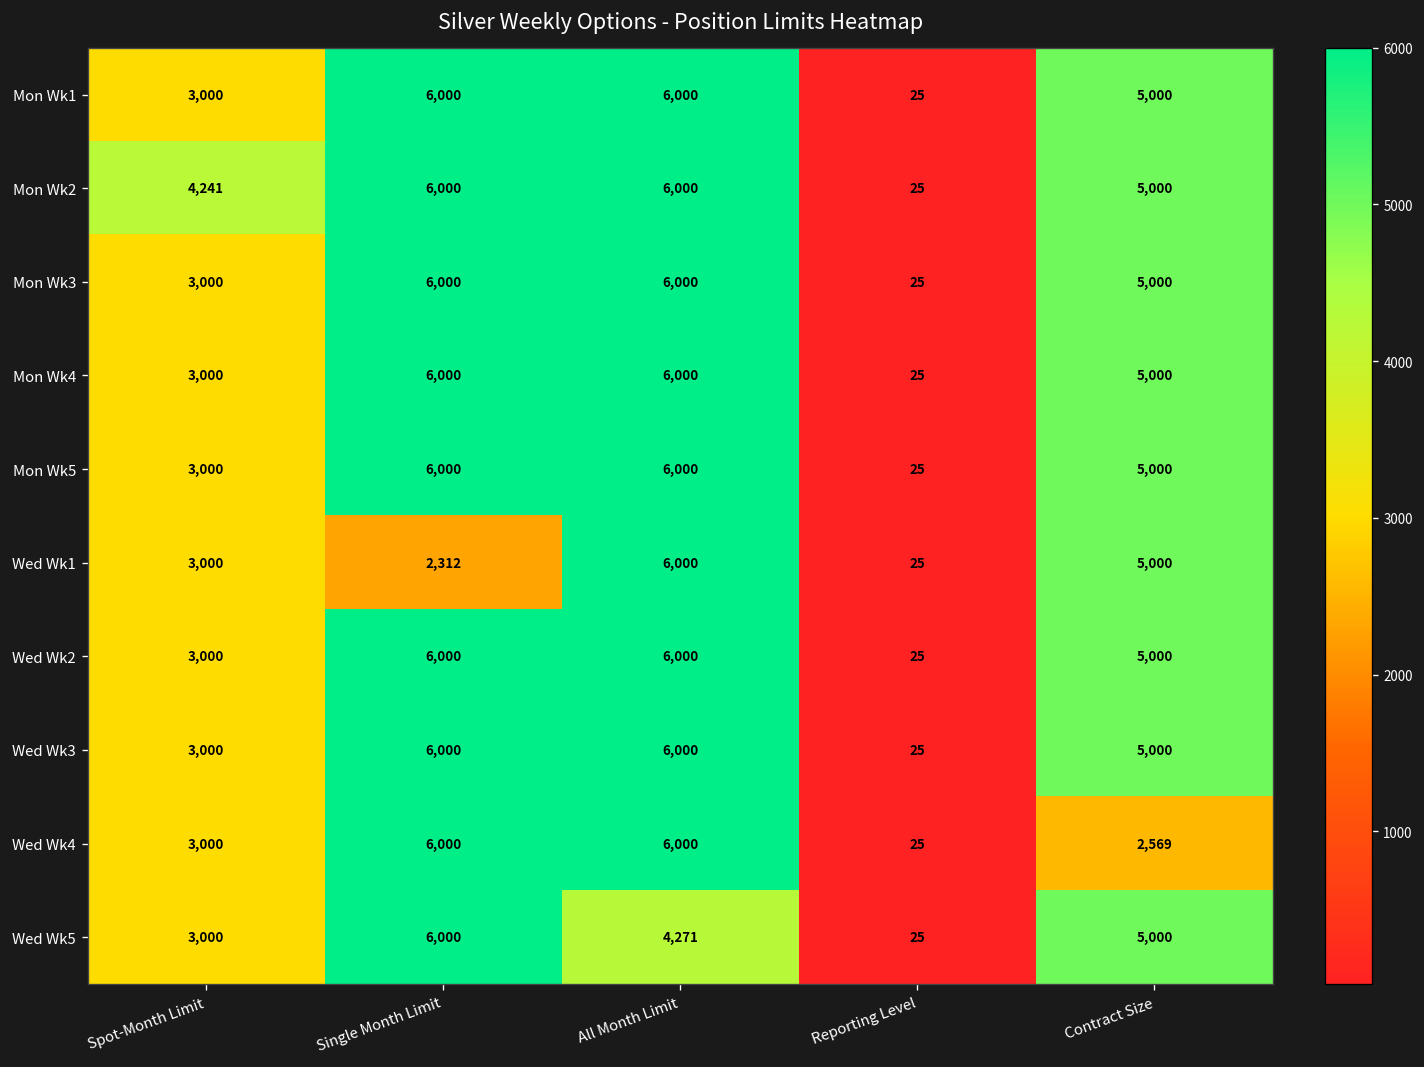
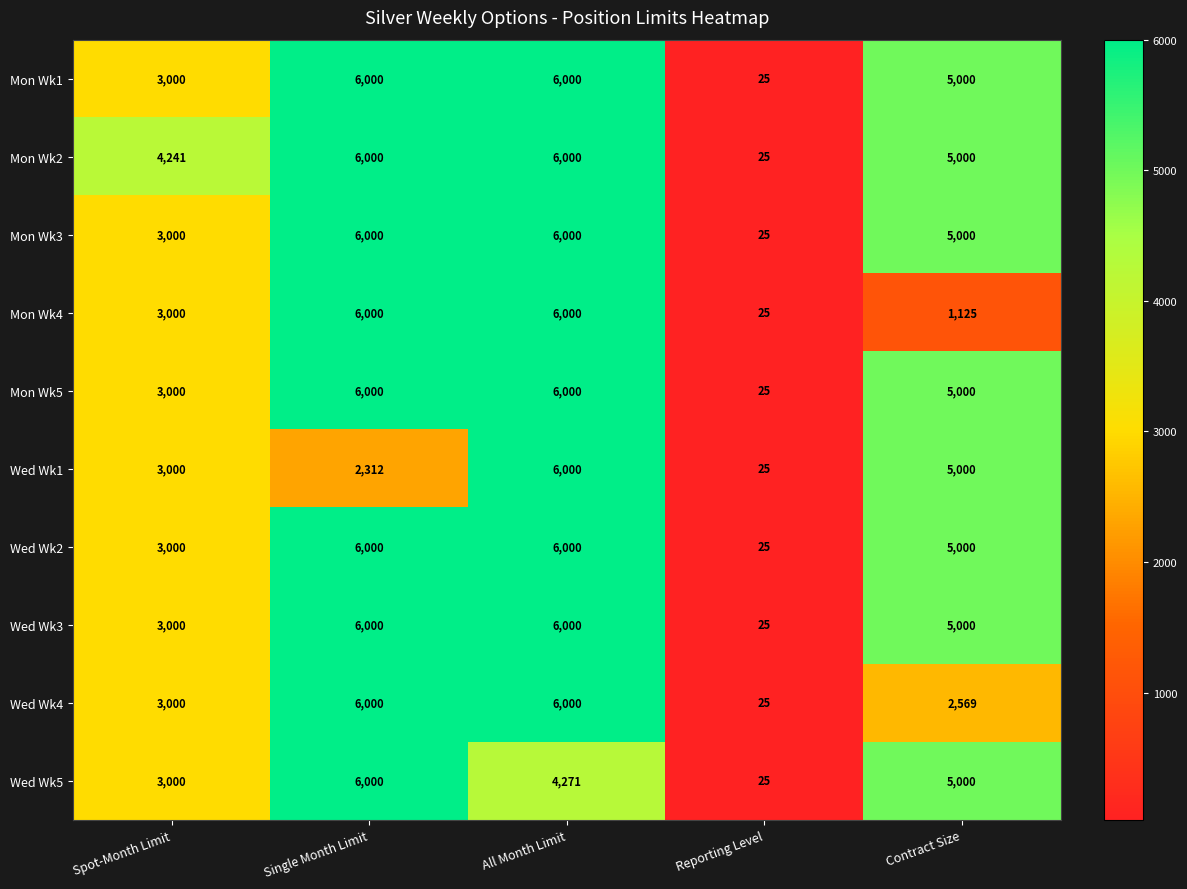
  {
    "Mon Wk1": {
      "Spot-Month Limit": "3,000",
      "Single Month Limit": "6,000",
      "All Month Limit": "6,000",
      "Reporting Level": "25",
      "Contract Size": "5,000"
    },
    "Mon Wk2": {
      "Spot-Month Limit": "4,241",
      "Single Month Limit": "6,000",
      "All Month Limit": "6,000",
      "Reporting Level": "25",
      "Contract Size": "5,000"
    },
    "Mon Wk3": {
      "Spot-Month Limit": "3,000",
      "Single Month Limit": "6,000",
      "All Month Limit": "6,000",
      "Reporting Level": "25",
      "Contract Size": "5,000"
    },
    "Mon Wk4": {
      "Spot-Month Limit": "3,000",
      "Single Month Limit": "6,000",
      "All Month Limit": "6,000",
      "Reporting Level": "25",
-     "Contract Size": "5,000"
+     "Contract Size": "1,125"
    },
    "Mon Wk5": {
      "Spot-Month Limit": "3,000",
      "Single Month Limit": "6,000",
      "All Month Limit": "6,000",
      "Reporting Level": "25",
      "Contract Size": "5,000"
    },
    "Wed Wk1": {
      "Spot-Month Limit": "3,000",
      "Single Month Limit": "2,312",
      "All Month Limit": "6,000",
      "Reporting Level": "25",
      "Contract Size": "5,000"
    },
    "Wed Wk2": {
      "Spot-Month Limit": "3,000",
      "Single Month Limit": "6,000",
      "All Month Limit": "6,000",
      "Reporting Level": "25",
      "Contract Size": "5,000"
    },
    "Wed Wk3": {
      "Spot-Month Limit": "3,000",
      "Single Month Limit": "6,000",
      "All Month Limit": "6,000",
      "Reporting Level": "25",
      "Contract Size": "5,000"
    },
    "Wed Wk4": {
      "Spot-Month Limit": "3,000",
      "Single Month Limit": "6,000",
      "All Month Limit": "6,000",
      "Reporting Level": "25",
      "Contract Size": "2,569"
    },
    "Wed Wk5": {
      "Spot-Month Limit": "3,000",
      "Single Month Limit": "6,000",
      "All Month Limit": "4,271",
      "Reporting Level": "25",
      "Contract Size": "5,000"
    }
  }
